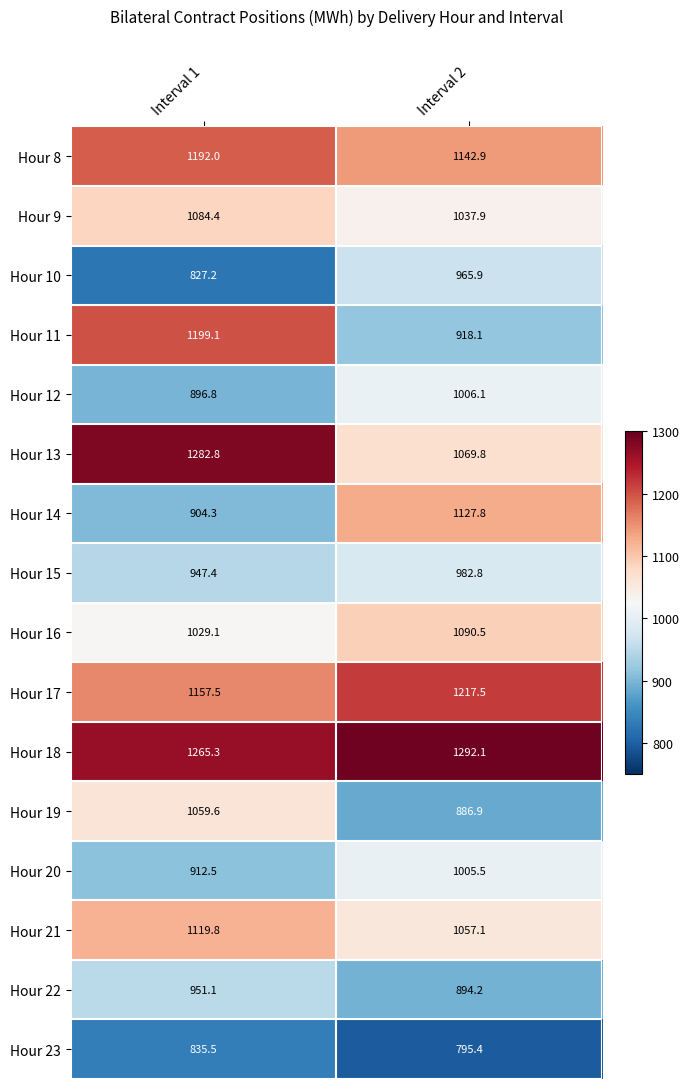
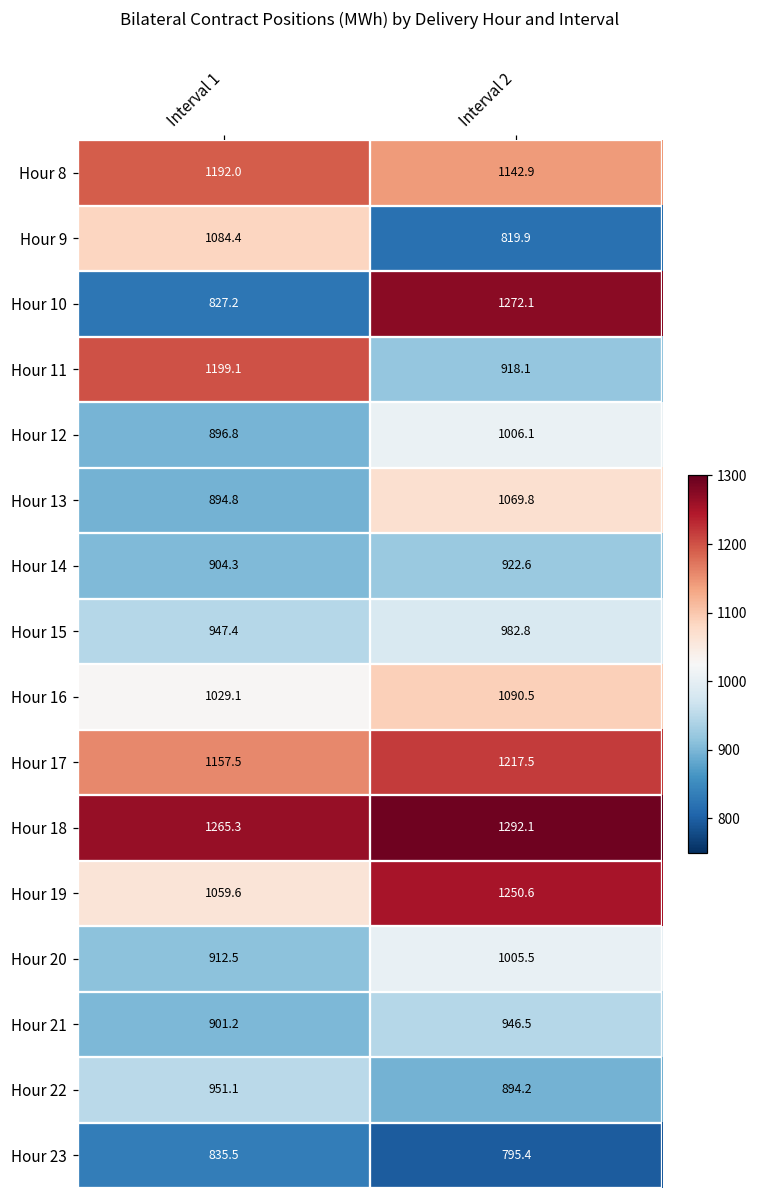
  {
    "Hour 8": {
      "Interval 1": 1192.0,
      "Interval 2": 1142.9
    },
    "Hour 9": {
      "Interval 1": 1084.4,
-     "Interval 2": 1037.9
+     "Interval 2": 819.9
    },
    "Hour 10": {
      "Interval 1": 827.2,
-     "Interval 2": 965.9
+     "Interval 2": 1272.1
    },
    "Hour 11": {
      "Interval 1": 1199.1,
      "Interval 2": 918.1
    },
    "Hour 12": {
      "Interval 1": 896.8,
      "Interval 2": 1006.1
    },
    "Hour 13": {
-     "Interval 1": 1282.8,
+     "Interval 1": 894.8,
      "Interval 2": 1069.8
    },
    "Hour 14": {
      "Interval 1": 904.3,
-     "Interval 2": 1127.8
+     "Interval 2": 922.6
    },
    "Hour 15": {
      "Interval 1": 947.4,
      "Interval 2": 982.8
    },
    "Hour 16": {
      "Interval 1": 1029.1,
      "Interval 2": 1090.5
    },
    "Hour 17": {
      "Interval 1": 1157.5,
      "Interval 2": 1217.5
    },
    "Hour 18": {
      "Interval 1": 1265.3,
      "Interval 2": 1292.1
    },
    "Hour 19": {
      "Interval 1": 1059.6,
-     "Interval 2": 886.9
+     "Interval 2": 1250.6
    },
    "Hour 20": {
      "Interval 1": 912.5,
      "Interval 2": 1005.5
    },
    "Hour 21": {
-     "Interval 1": 1119.8,
-     "Interval 2": 1057.1
+     "Interval 1": 901.2,
+     "Interval 2": 946.5
    },
    "Hour 22": {
      "Interval 1": 951.1,
      "Interval 2": 894.2
    },
    "Hour 23": {
      "Interval 1": 835.5,
      "Interval 2": 795.4
    }
  }
